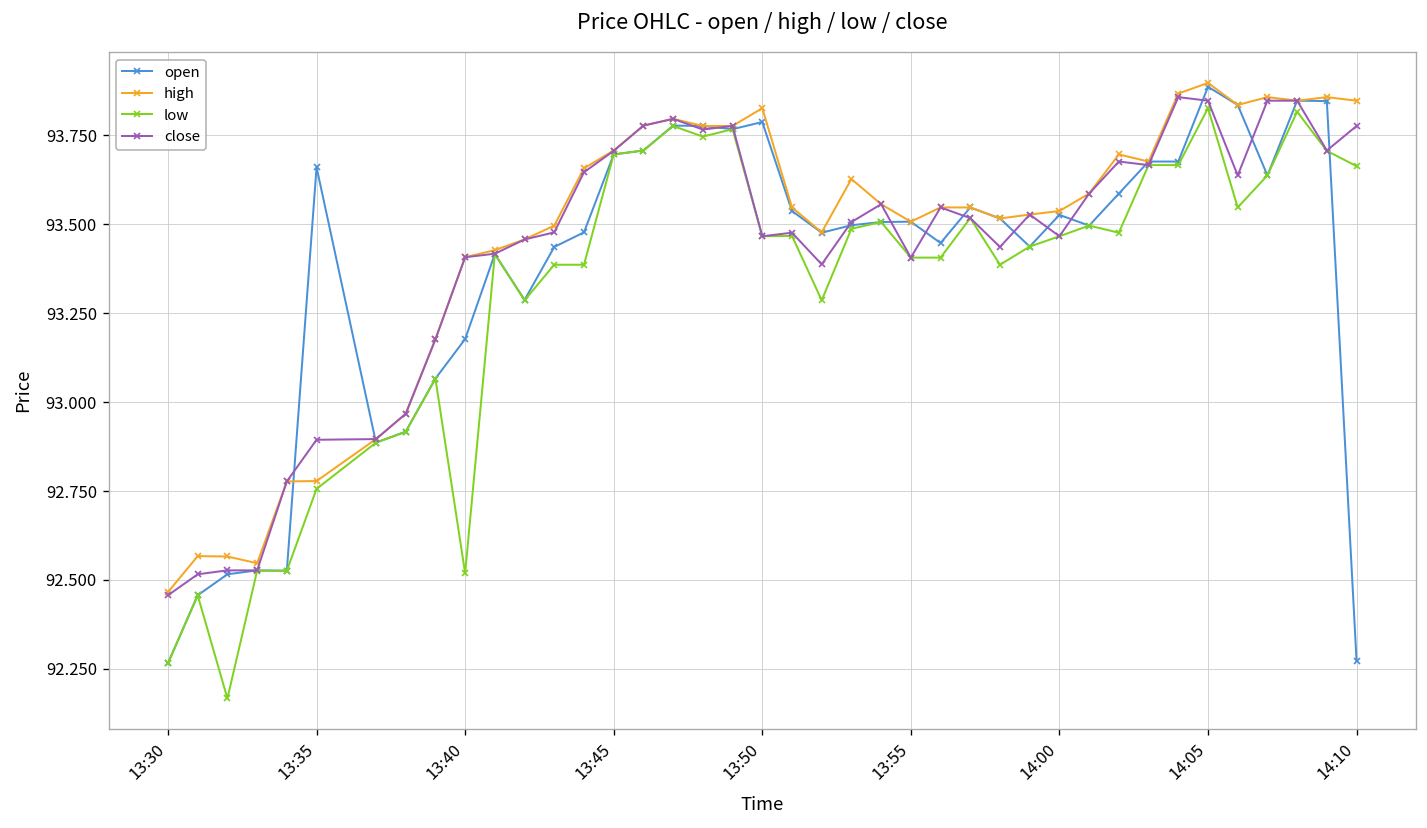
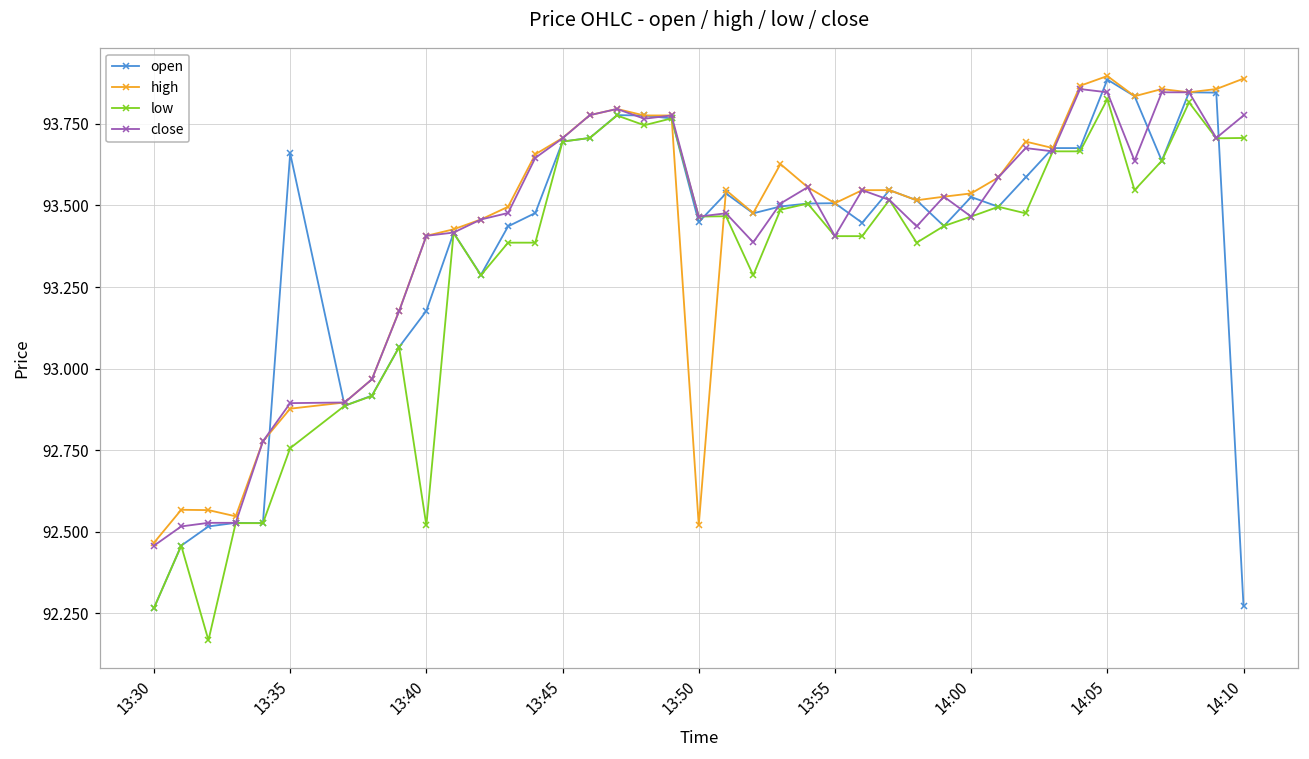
  {
    "open": {
      "13:35": 93.66,
      "13:40": 93.18,
-     "13:50": 93.79,
+     "13:50": 93.45,
      "14:00": 93.53,
      "14:05": 93.89,
      "14:10": 92.27
    },
    "high": {
      "13:30": 92.47,
-     "13:35": 92.78,
-     "13:50": 93.83,
+     "13:35": 92.88,
+     "13:50": 92.52,
      "14:00": 93.54,
      "14:05": 93.90,
-     "14:10": 93.85
+     "14:10": 93.89
    },
    "low": {
      "13:35": 92.76,
      "13:40": 92.52,
      "14:05": 93.83,
-     "14:10": 93.66
+     "14:10": 93.71
    },
    "close": {
      "13:30": 92.46,
      "13:35": 92.89,
      "14:05": 93.85,
      "14:10": 93.78
    }
  }
